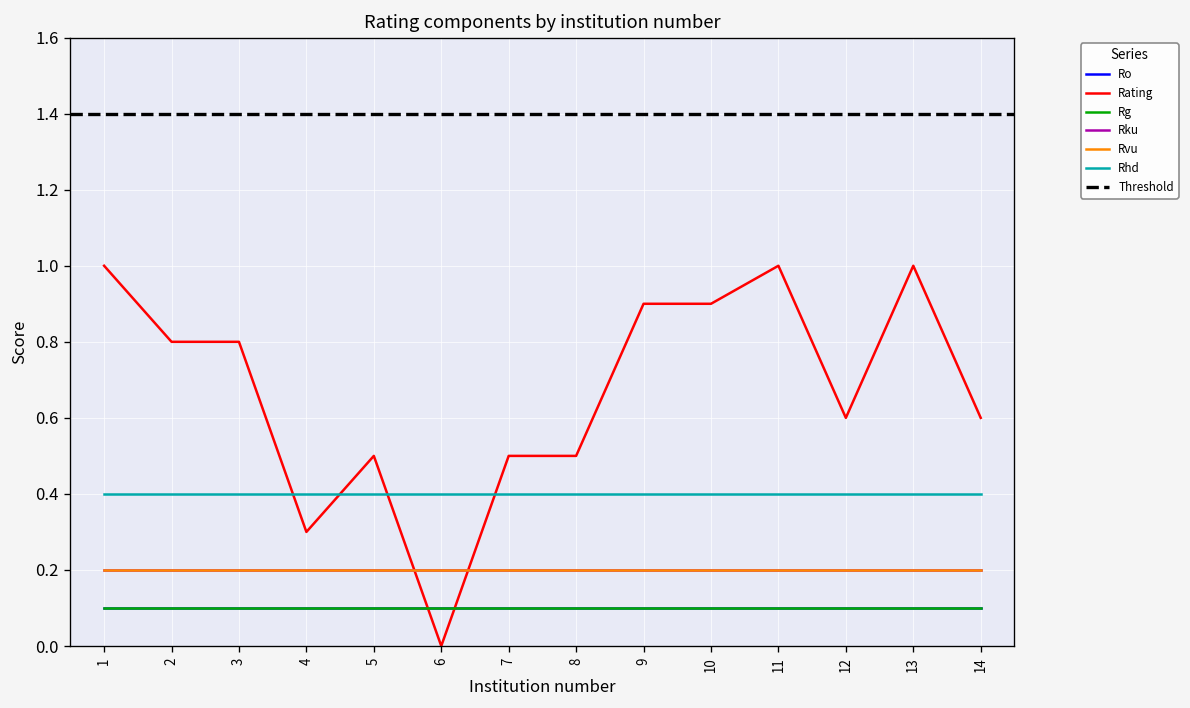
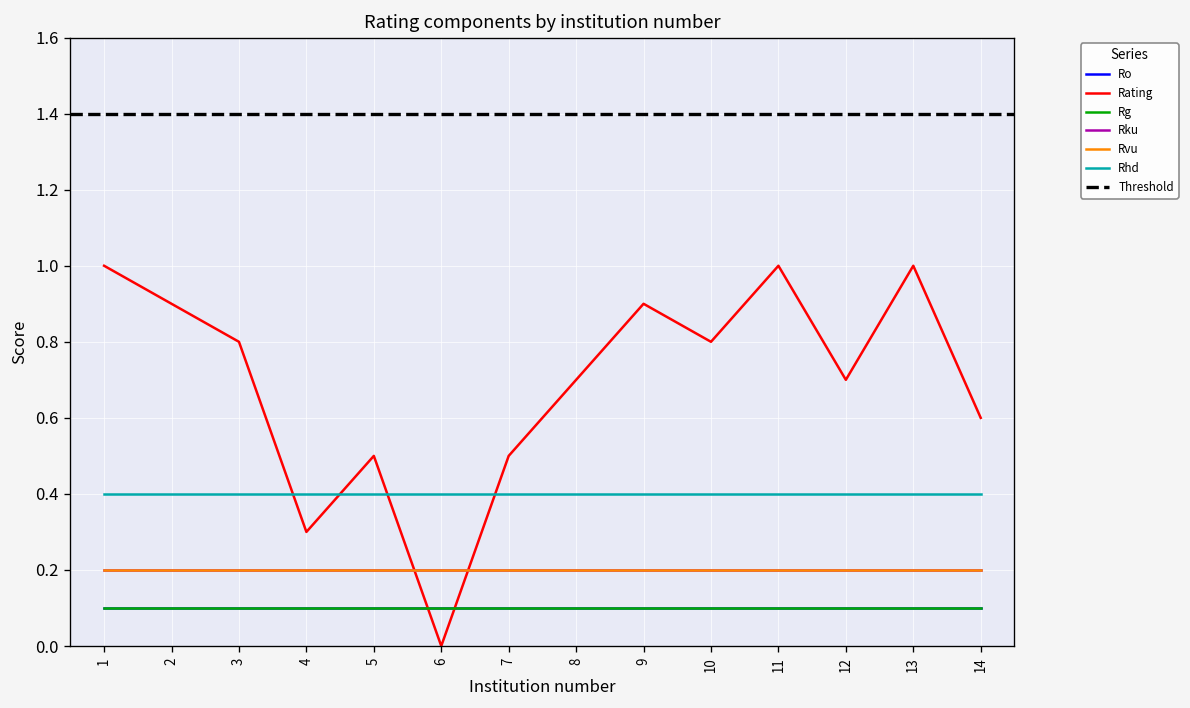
  {
    "Rg": {
      "1": 0.1,
      "2": 0.1,
      "3": 0.1,
      "4": 0.1,
      "5": 0.1,
      "6": 0.1,
      "7": 0.1,
      "8": 0.1,
      "9": 0.1,
      "10": 0.1,
      "11": 0.1,
      "12": 0.1,
      "13": 0.1,
      "14": 0.1
    },
    "Rating": {
      "1": 1.0,
-     "2": 0.8,
+     "2": 0.9,
      "3": 0.8,
      "4": 0.3,
      "5": 0.5,
      "6": 0.0,
      "7": 0.5,
-     "8": 0.5,
+     "8": 0.7,
      "9": 0.9,
-     "10": 0.9,
+     "10": 0.8,
      "11": 1.0,
-     "12": 0.6,
+     "12": 0.7,
      "13": 1.0,
      "14": 0.6
    },
    "Rvu": {
      "1": 0.2,
      "2": 0.2,
      "3": 0.2,
      "4": 0.2,
      "5": 0.2,
      "6": 0.2,
      "7": 0.2,
      "8": 0.2,
      "9": 0.2,
      "10": 0.2,
      "11": 0.2,
      "12": 0.2,
      "13": 0.2,
      "14": 0.2
    },
    "Rhd": {
      "1": 0.4,
      "2": 0.4,
      "3": 0.4,
      "4": 0.4,
      "5": 0.4,
      "6": 0.4,
      "7": 0.4,
      "8": 0.4,
      "9": 0.4,
      "10": 0.4,
      "11": 0.4,
      "12": 0.4,
      "13": 0.4,
      "14": 0.4
    }
  }
